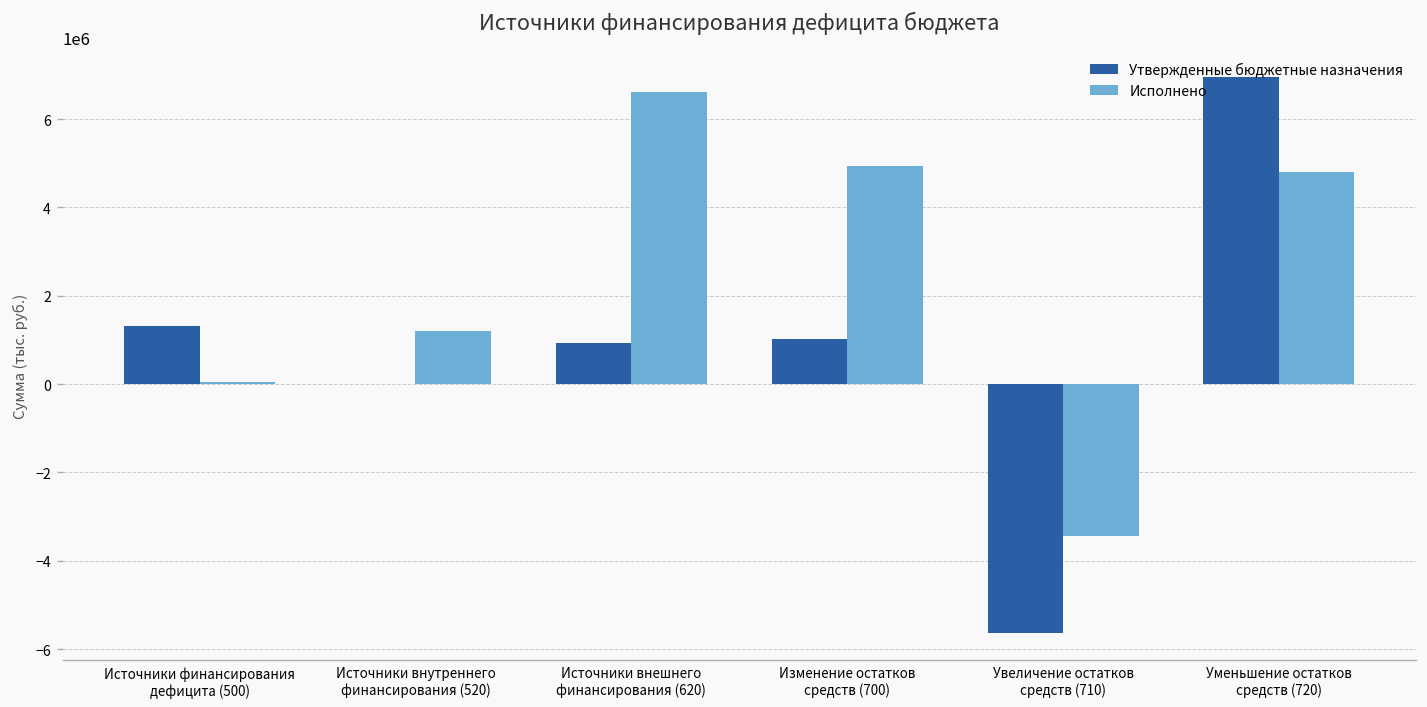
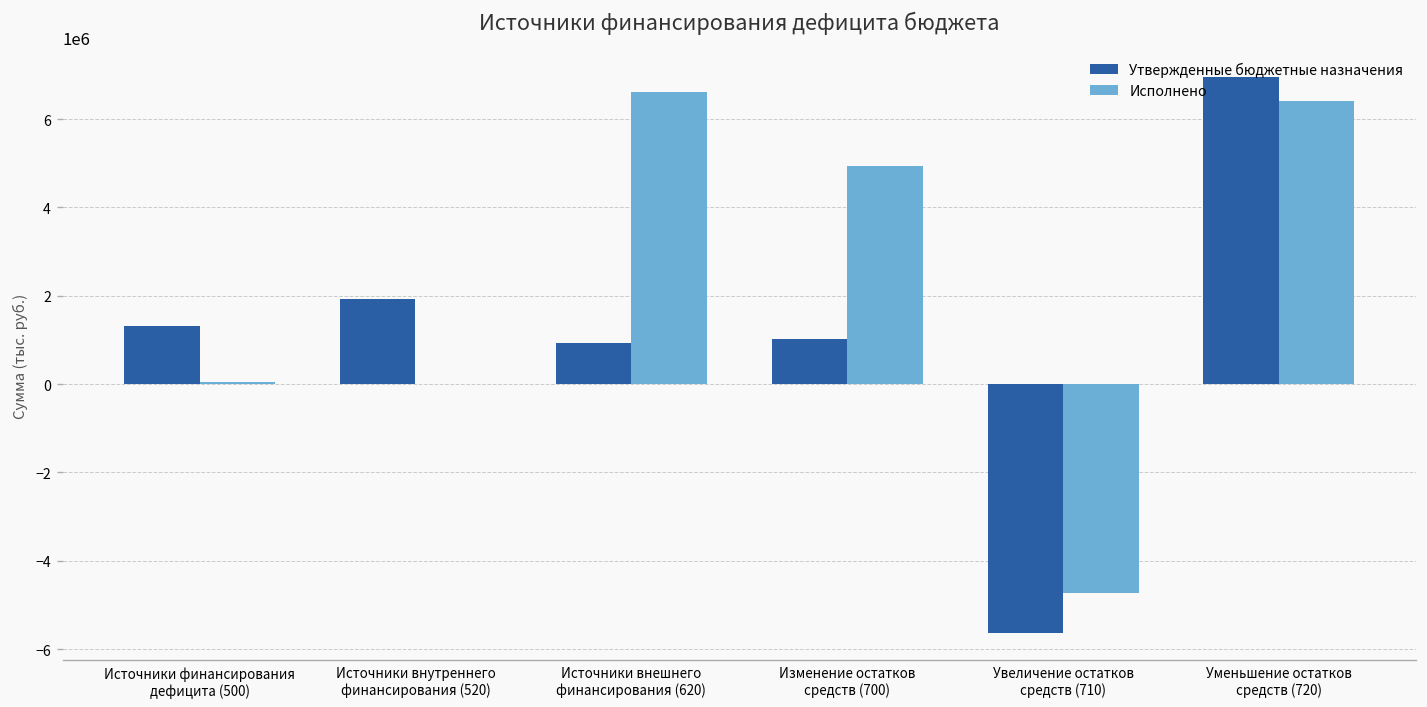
  {
    "Утвержденные бюджетные назначения": {
      "Источники финансирования дефицита (500)": 1300000,
-     "Источники внутреннего финансирования (520)": 0,
+     "Источники внутреннего финансирования (520)": 1900000,
      "Источники внешнего финансирования (620)": 900000,
      "Изменение остатков средств (700)": 1000000,
      "Увеличение остатков средств (710)": -5600000,
      "Уменьшение остатков средств (720)": 7000000
    },
    "Исполнено": {
-     "Источники внутреннего финансирования (520)": 1200000,
+     "Источники внутреннего финансирования (520)": 0,
      "Источники внешнего финансирования (620)": 6600000,
      "Изменение остатков средств (700)": 4900000,
-     "Увеличение остатков средств (710)": -3400000,
-     "Уменьшение остатков средств (720)": 4800000
+     "Увеличение остатков средств (710)": -4700000,
+     "Уменьшение остатков средств (720)": 6400000
    }
  }
